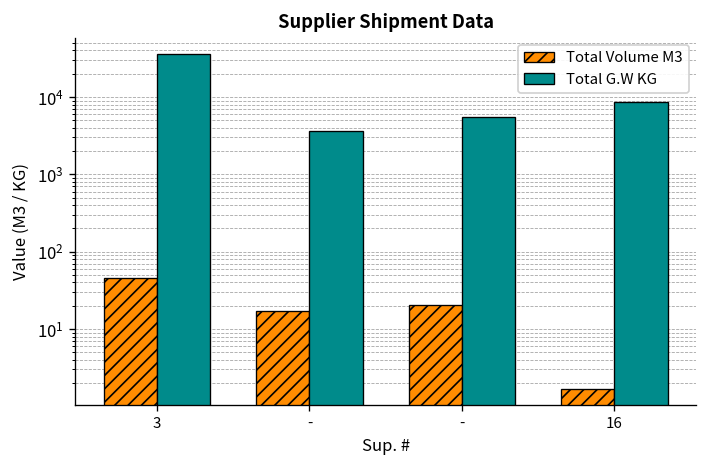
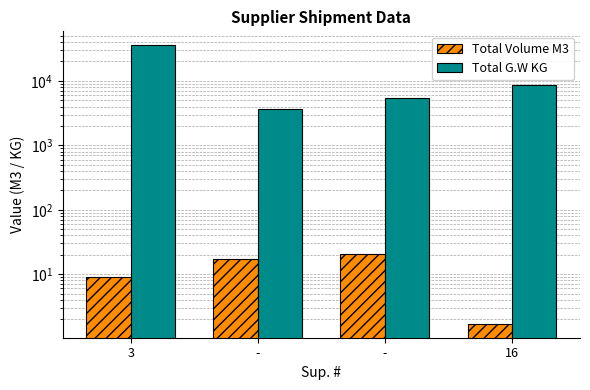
  {
    "Total Volume M3": {
-     "3": 50,
+     "3": 9,
      "16": 1.7
    },
    "Total G.W KG": {
      "3": 40000,
      "16": 9000
    }
  }
